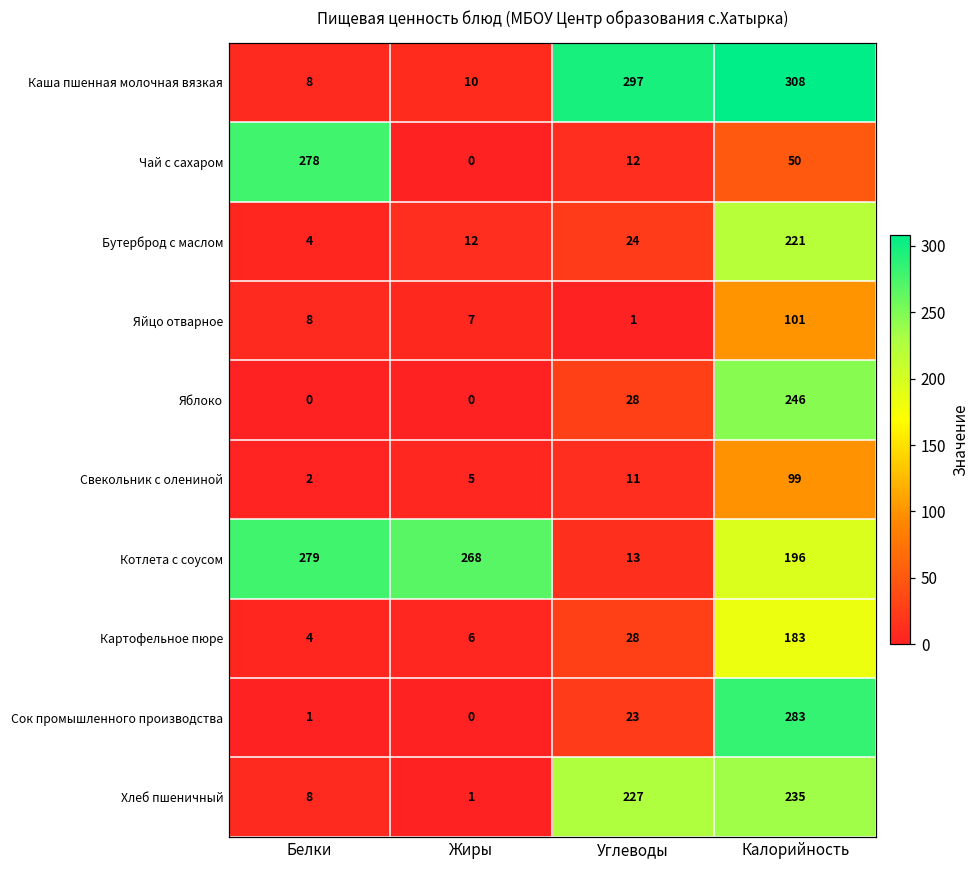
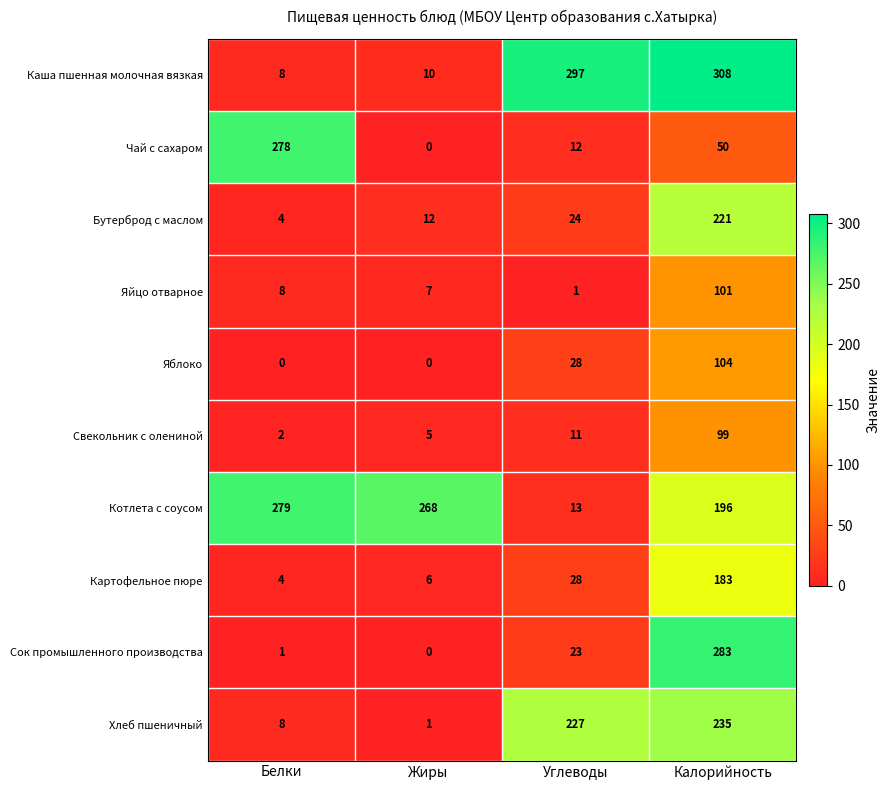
  {
    "Каша пшенная молочная вязкая": {
      "Белки": 8,
      "Жиры": 10,
      "Углеводы": 297,
      "Калорийность": 308
    },
    "Чай с сахаром": {
      "Белки": 278,
      "Жиры": 0,
      "Углеводы": 12,
      "Калорийность": 50
    },
    "Бутерброд с маслом": {
      "Белки": 4,
      "Жиры": 12,
      "Углеводы": 24,
      "Калорийность": 221
    },
    "Яйцо отварное": {
      "Белки": 8,
      "Жиры": 7,
      "Углеводы": 1,
      "Калорийность": 101
    },
    "Яблоко": {
      "Белки": 0,
      "Жиры": 0,
      "Углеводы": 28,
-     "Калорийность": 246
+     "Калорийность": 104
    },
    "Свекольник с олениной": {
      "Белки": 2,
      "Жиры": 5,
      "Углеводы": 11,
      "Калорийность": 99
    },
    "Котлета с соусом": {
      "Белки": 279,
      "Жиры": 268,
      "Углеводы": 13,
      "Калорийность": 196
    },
    "Картофельное пюре": {
      "Белки": 4,
      "Жиры": 6,
      "Углеводы": 28,
      "Калорийность": 183
    },
    "Сок промышленного производства": {
      "Белки": 1,
      "Жиры": 0,
      "Углеводы": 23,
      "Калорийность": 283
    },
    "Хлеб пшеничный": {
      "Белки": 8,
      "Жиры": 1,
      "Углеводы": 227,
      "Калорийность": 235
    }
  }
